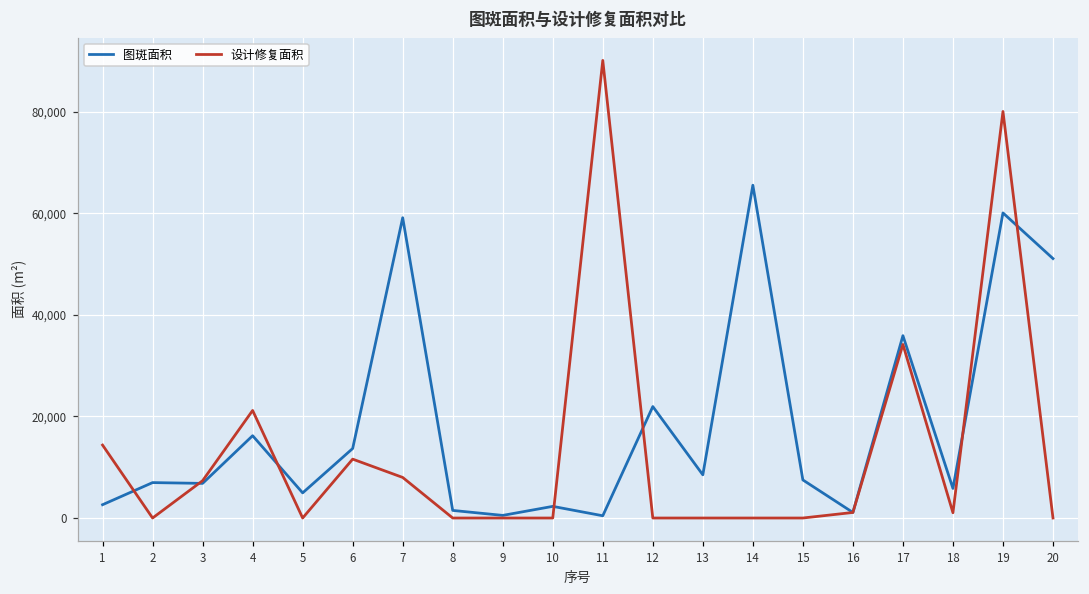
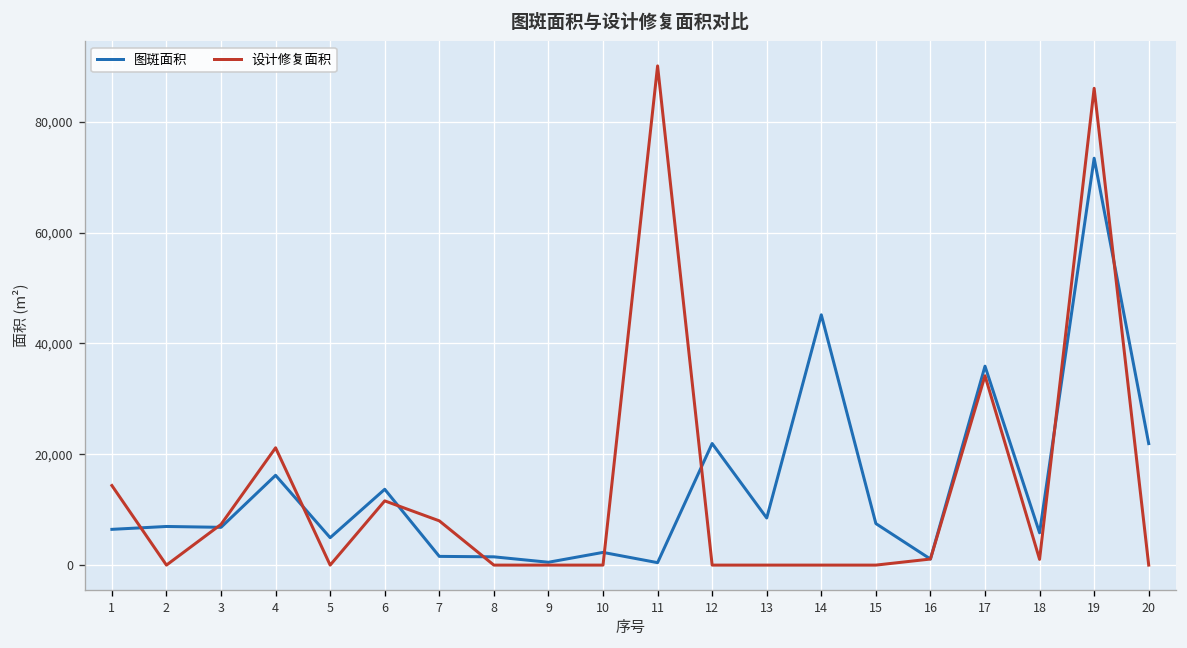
  {
    "图斑面积": {
-     "1": "3,000",
+     "1": "6,000",
      "2": "7,000",
      "4": "16,000",
      "5": "5,000",
      "6": "14,000",
-     "7": "59,000",
+     "7": "2,000",
      "8": "1,000",
      "10": "2,000",
      "11": "0",
      "12": "22,000",
      "13": "9,000",
-     "14": "66,000",
+     "14": "45,000",
      "15": "7,000",
      "17": "36,000",
      "18": "6,000",
-     "19": "60,000",
-     "20": "51,000"
+     "19": "73,000",
+     "20": "22,000"
    },
    "设计修复面积": {
      "1": "14,000",
      "2": "0",
      "4": "21,000",
      "5": "0",
      "6": "12,000",
      "7": "8,000",
      "8": "0",
      "10": "0",
      "11": "90,000",
      "12": "0",
      "13": "0",
      "14": "0",
      "15": "0",
      "17": "34,000",
      "18": "1,000",
-     "19": "80,000",
+     "19": "86,000",
      "20": "0"
    }
  }
